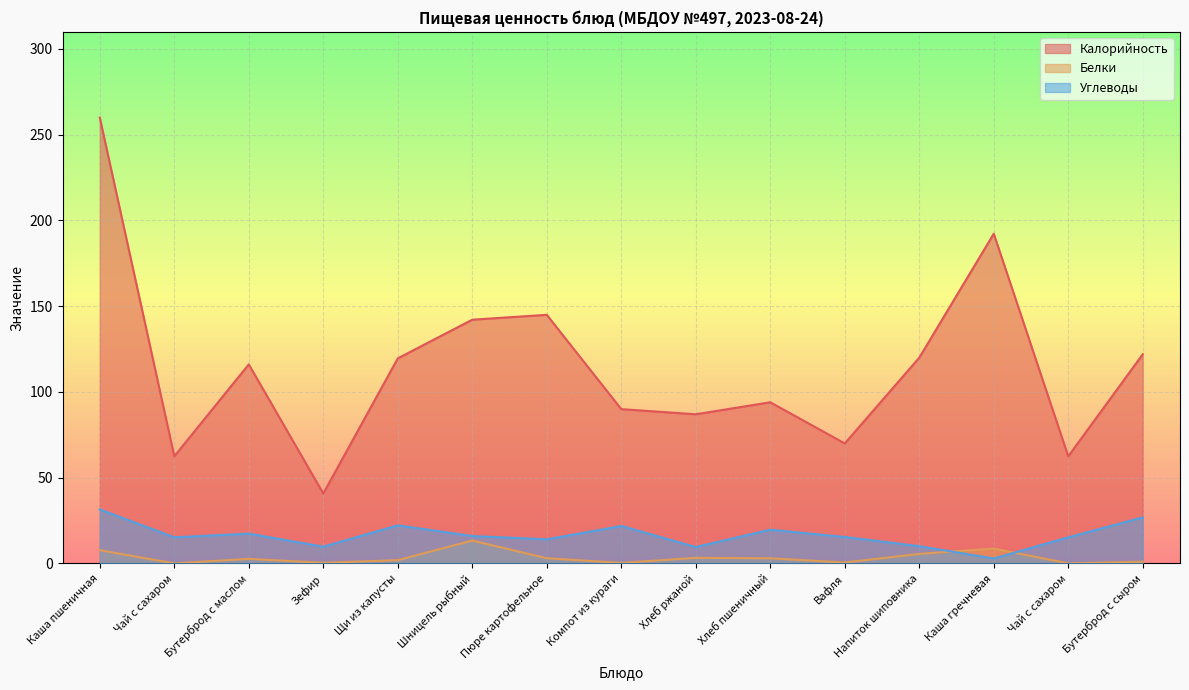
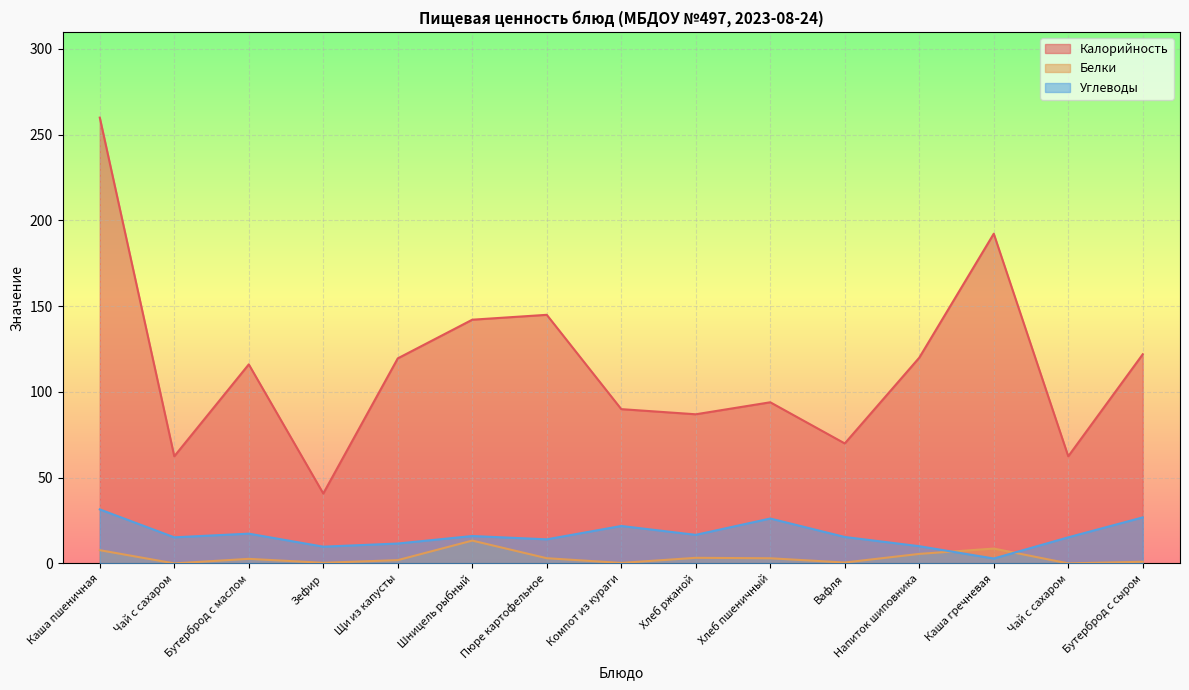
  {
    "Углеводы": {
      "Каша пшеничная": 32,
      "Бутерброд с маслом": 17,
      "Зефир": 10,
-     "Щи из капусты": 22,
+     "Щи из капусты": 12,
      "Шницель рыбный": 16,
      "Пюре картофельное": 14,
      "Компот из кураги": 22,
-     "Хлеб ржаной": 10,
-     "Хлеб пшеничный": 20,
+     "Хлеб ржаной": 17,
+     "Хлеб пшеничный": 26,
      "Вафля": 15,
      "Напиток шиповника": 10,
      "Каша гречневая": 3,
      "Бутерброд с сыром": 27
    }
  }
